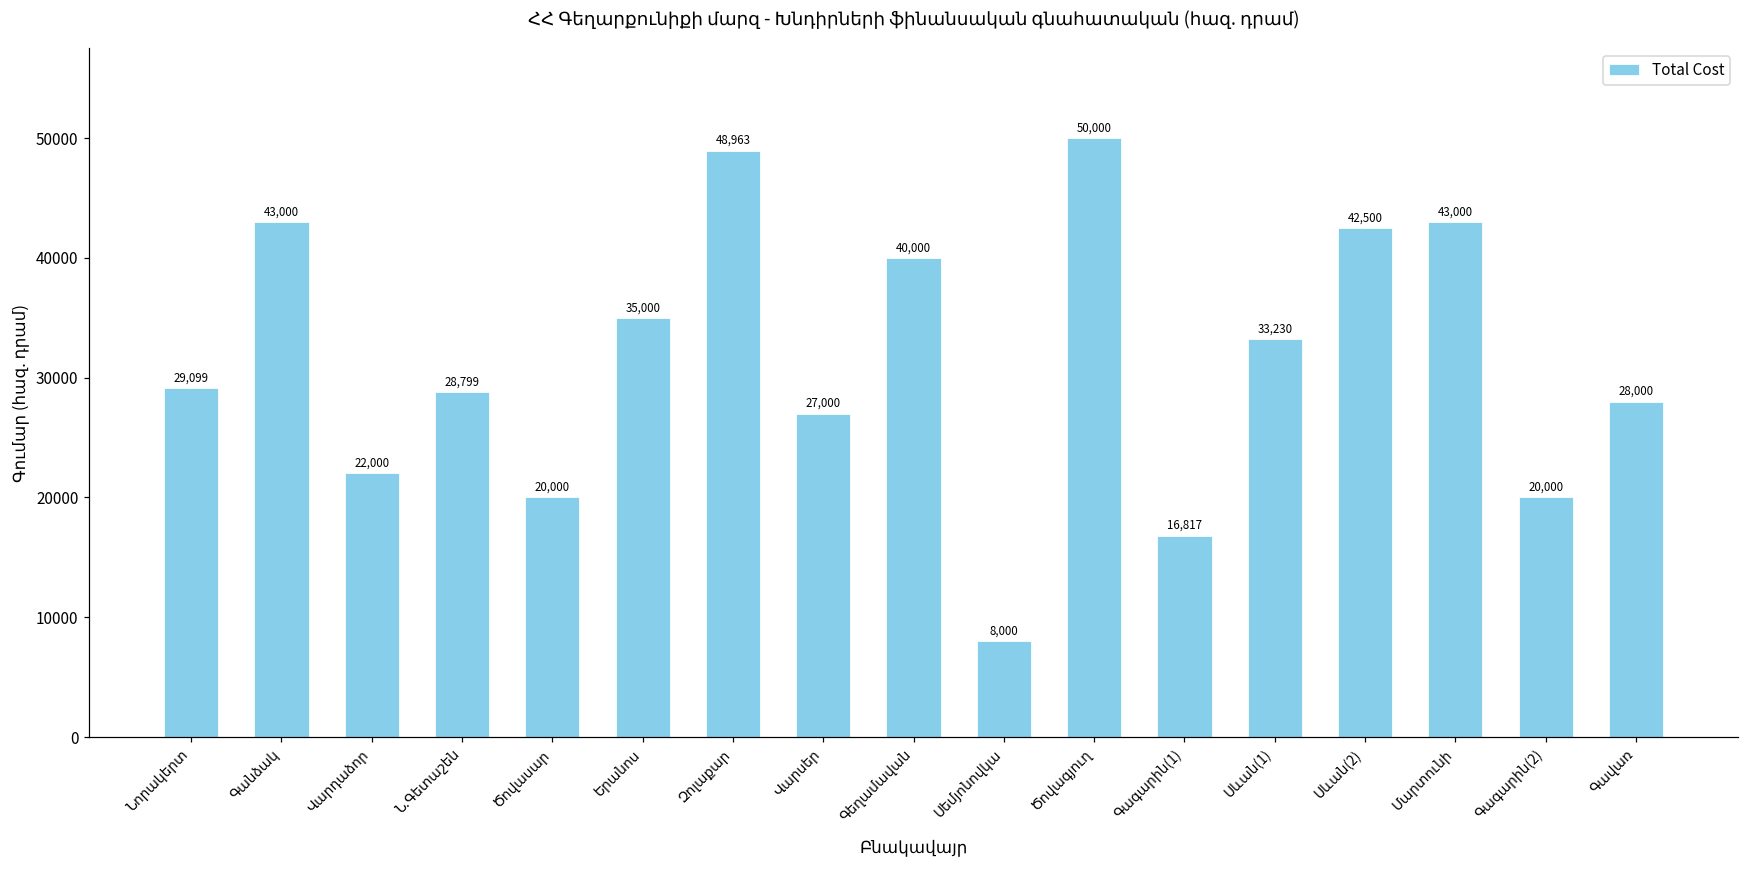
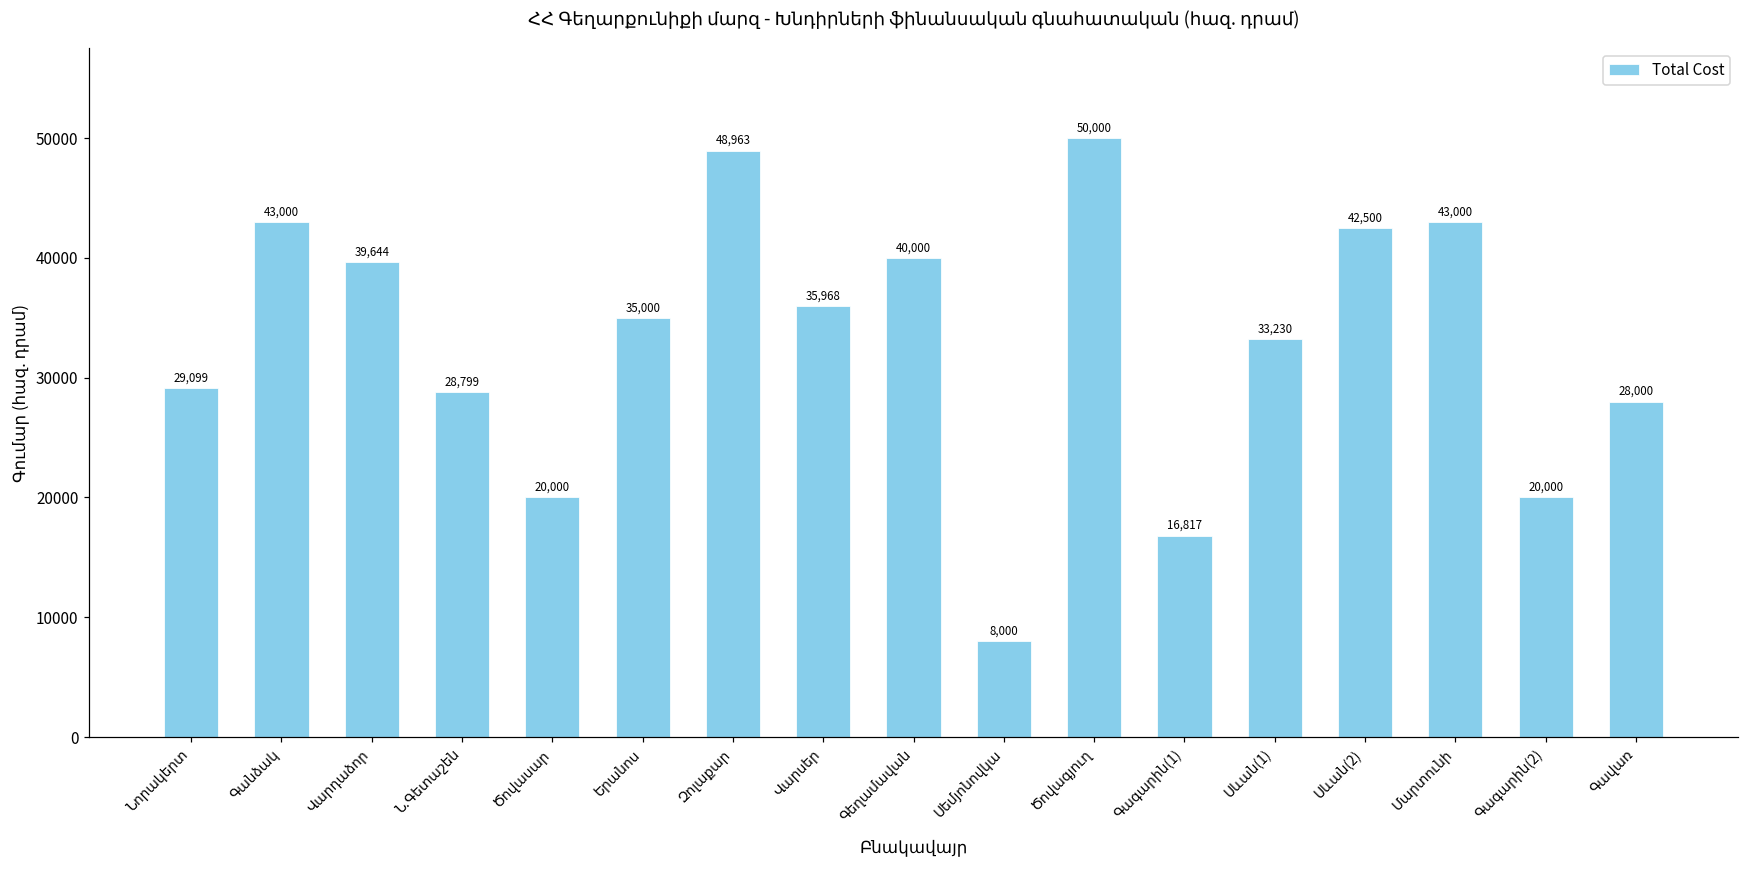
  {
    "Նորակերտ": "29,099",
    "Գանձակ": "43,000",
-   "Վարդաձոր": "22,000",
+   "Վարդաձոր": "39,644",
    "Ն.Գետաշեն": "28,799",
    "Ծովասար": "20,000",
    "Երանոս": "35,000",
    "Զոլաքար": "48,963",
-   "Վարսեր": "27,000",
+   "Վարսեր": "35,968",
    "Գեղամավան": "40,000",
    "Սեմյոնովկա": "8,000",
    "Ծովագյուղ": "50,000",
    "Գագարին(1)": "16,817",
    "Սևան(1)": "33,230",
    "Սևան(2)": "42,500",
    "Մարտունի": "43,000",
    "Գագարին(2)": "20,000",
    "Գավառ": "28,000"
  }
